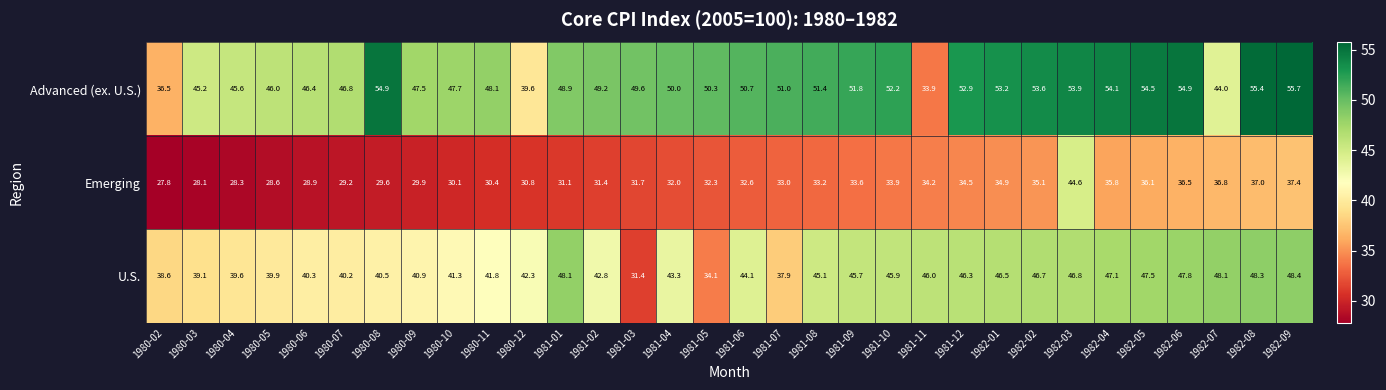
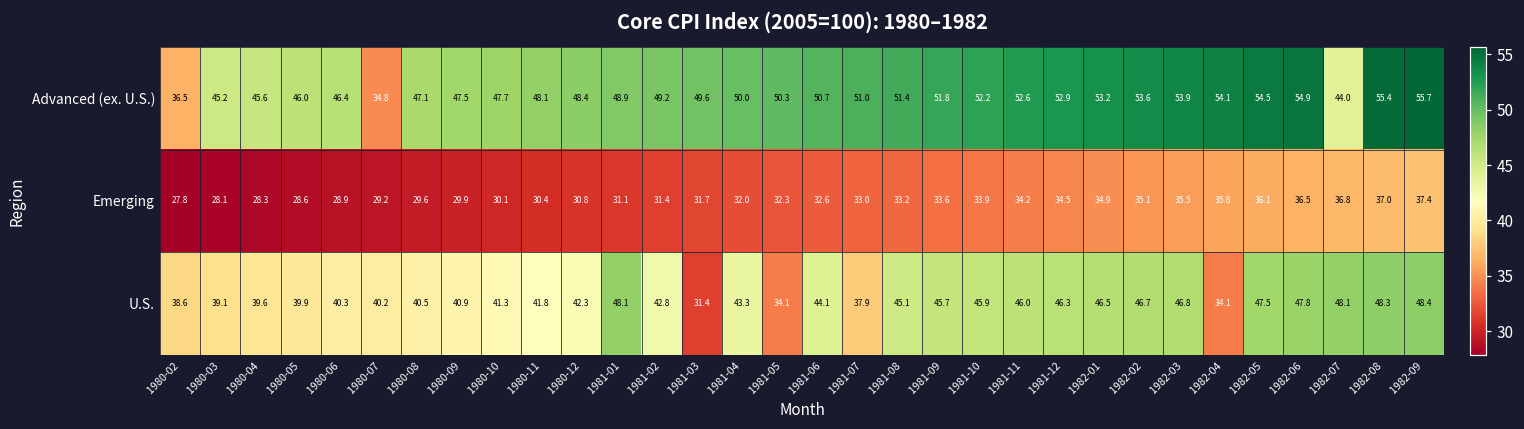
  {
    "Advanced (ex. U.S.)": {
      "1980-02": 36.5,
      "1980-03": 45.2,
      "1980-04": 45.6,
      "1980-05": 46.0,
      "1980-06": 46.4,
-     "1980-07": 46.8,
-     "1980-08": 54.9,
+     "1980-07": 34.8,
+     "1980-08": 47.1,
      "1980-09": 47.5,
      "1980-10": 47.7,
      "1980-11": 48.1,
-     "1980-12": 39.6,
+     "1980-12": 48.4,
      "1981-01": 48.9,
      "1981-02": 49.2,
      "1981-03": 49.6,
      "1981-04": 50.0,
      "1981-05": 50.3,
      "1981-06": 50.7,
      "1981-07": 51.0,
      "1981-08": 51.4,
      "1981-09": 51.8,
      "1981-10": 52.2,
-     "1981-11": 33.9,
+     "1981-11": 52.6,
      "1981-12": 52.9,
      "1982-01": 53.2,
      "1982-02": 53.6,
      "1982-03": 53.9,
      "1982-04": 54.1,
      "1982-05": 54.5,
      "1982-06": 54.9,
      "1982-07": 44.0,
      "1982-08": 55.4,
      "1982-09": 55.7
    },
    "Emerging": {
      "1980-02": 27.8,
      "1980-03": 28.1,
      "1980-04": 28.3,
      "1980-05": 28.6,
      "1980-06": 28.9,
      "1980-07": 29.2,
      "1980-08": 29.6,
      "1980-09": 29.9,
      "1980-10": 30.1,
      "1980-11": 30.4,
      "1980-12": 30.8,
      "1981-01": 31.1,
      "1981-02": 31.4,
      "1981-03": 31.7,
      "1981-04": 32.0,
      "1981-05": 32.3,
      "1981-06": 32.6,
      "1981-07": 33.0,
      "1981-08": 33.2,
      "1981-09": 33.6,
      "1981-10": 33.9,
      "1981-11": 34.2,
      "1981-12": 34.5,
      "1982-01": 34.9,
      "1982-02": 35.1,
-     "1982-03": 44.6,
+     "1982-03": 35.5,
      "1982-04": 35.8,
      "1982-05": 36.1,
      "1982-06": 36.5,
      "1982-07": 36.8,
      "1982-08": 37.0,
      "1982-09": 37.4
    },
    "U.S.": {
      "1980-02": 38.6,
      "1980-03": 39.1,
      "1980-04": 39.6,
      "1980-05": 39.9,
      "1980-06": 40.3,
      "1980-07": 40.2,
      "1980-08": 40.5,
      "1980-09": 40.9,
      "1980-10": 41.3,
      "1980-11": 41.8,
      "1980-12": 42.3,
      "1981-01": 48.1,
      "1981-02": 42.8,
      "1981-03": 31.4,
      "1981-04": 43.3,
      "1981-05": 34.1,
      "1981-06": 44.1,
      "1981-07": 37.9,
      "1981-08": 45.1,
      "1981-09": 45.7,
      "1981-10": 45.9,
      "1981-11": 46.0,
      "1981-12": 46.3,
      "1982-01": 46.5,
      "1982-02": 46.7,
      "1982-03": 46.8,
-     "1982-04": 47.1,
+     "1982-04": 34.1,
      "1982-05": 47.5,
      "1982-06": 47.8,
      "1982-07": 48.1,
      "1982-08": 48.3,
      "1982-09": 48.4
    }
  }
